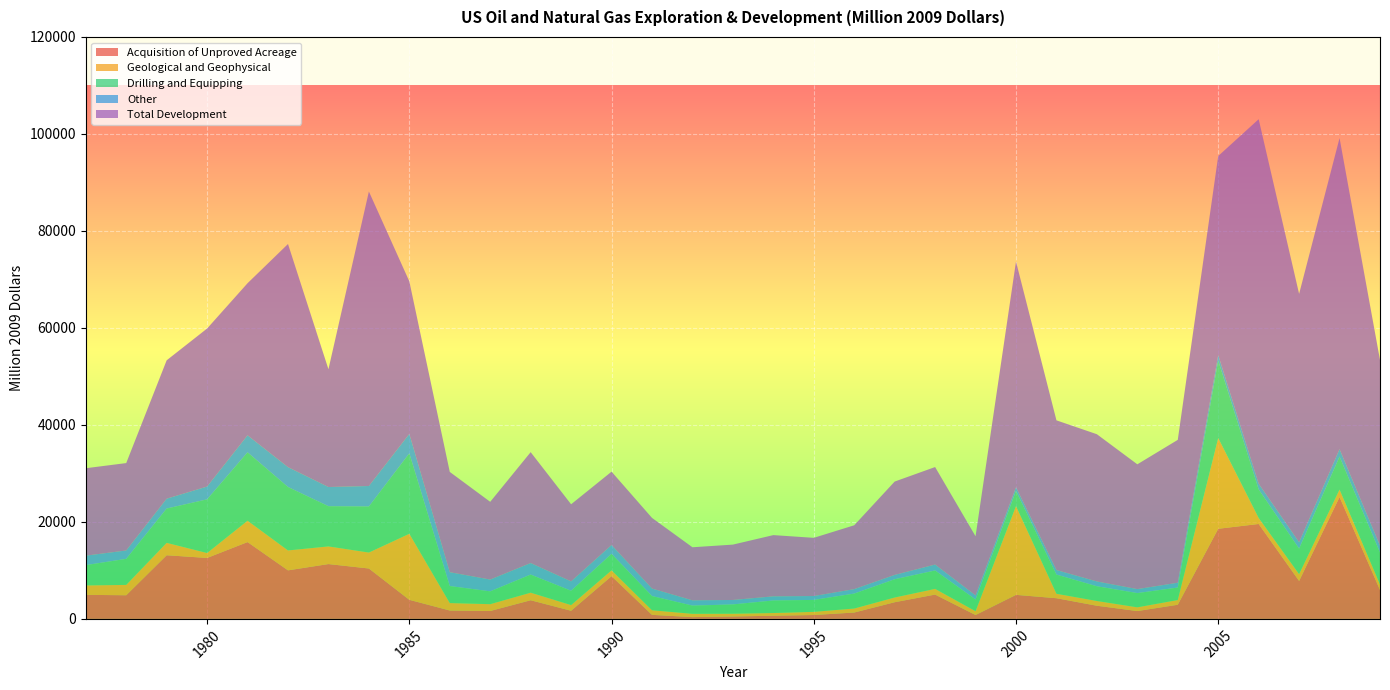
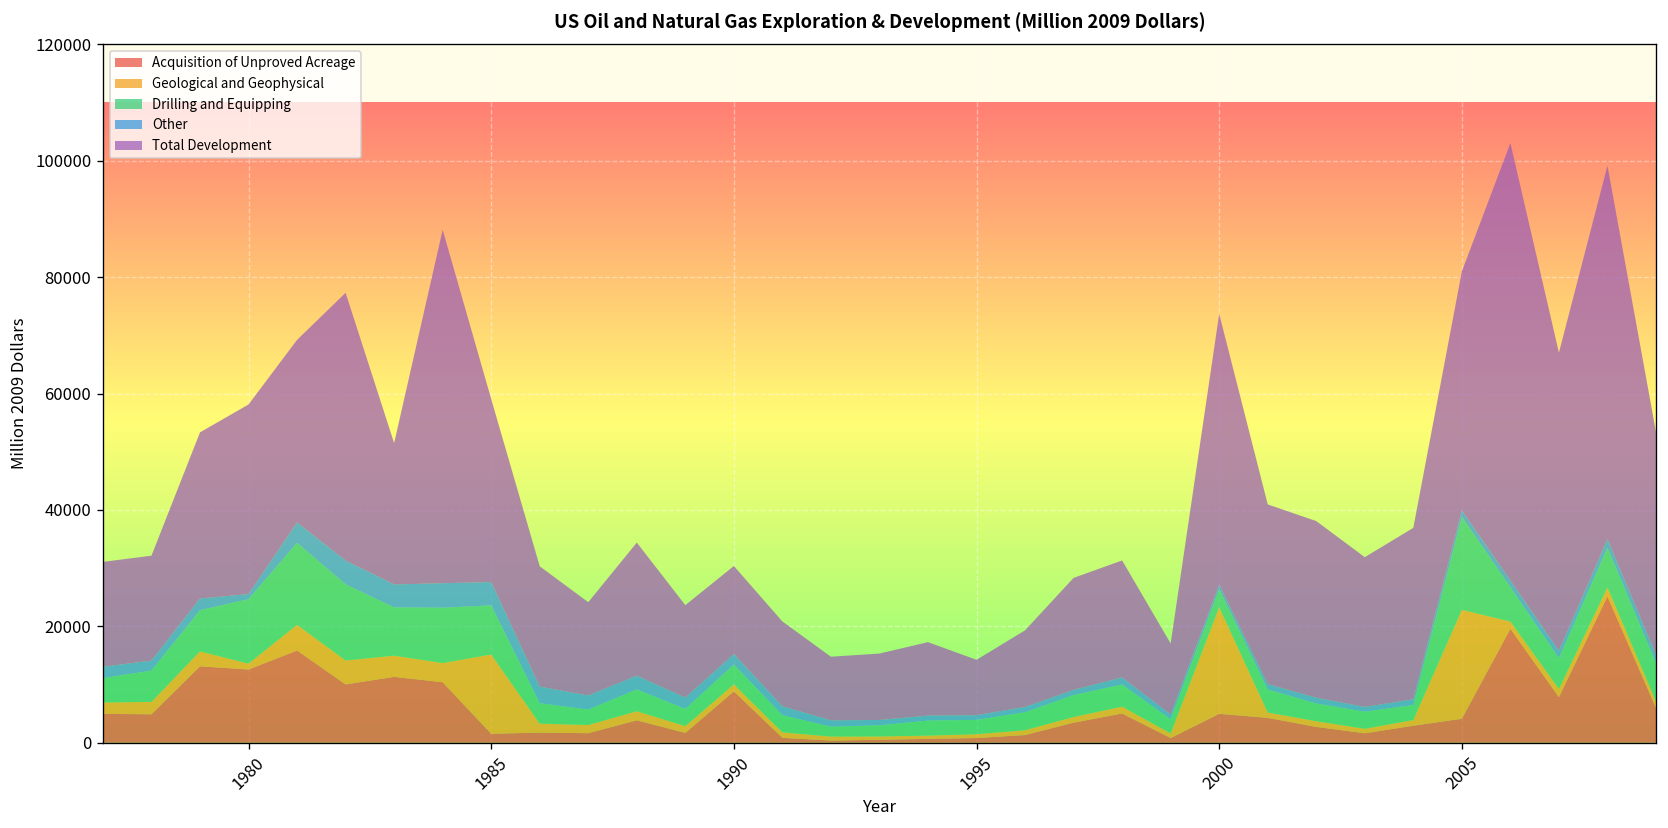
  {
    "Acquisition of Unproved Acreage": {
      "1980": 13000,
-     "1985": 4000,
+     "1985": 2000,
      "1990": 9000,
      "1995": 1000,
      "2000": 5000,
-     "2005": 19000
+     "2005": 4000
    },
    "Geological and Geophysical": {
      "1980": 1000,
      "1985": 14000,
      "1990": 1000,
      "1995": 1000,
      "2000": 18000,
      "2005": 19000
    },
    "Drilling and Equipping": {
      "1980": 11000,
-     "1985": 17000,
+     "1985": 8000,
      "1990": 3000,
      "1995": 2000,
      "2000": 3000,
      "2005": 16000
    },
    "Other": {
-     "1980": 3000,
+     "1980": 1000,
      "1985": 4000,
      "1990": 2000,
      "1995": 1000,
      "2000": 1000,
      "2005": 1000
    },
    "Total Development": {
      "1980": 33000,
      "1985": 31000,
      "1990": 15000,
-     "1995": 12000,
+     "1995": 10000,
      "2000": 47000,
      "2005": 41000
    }
  }
